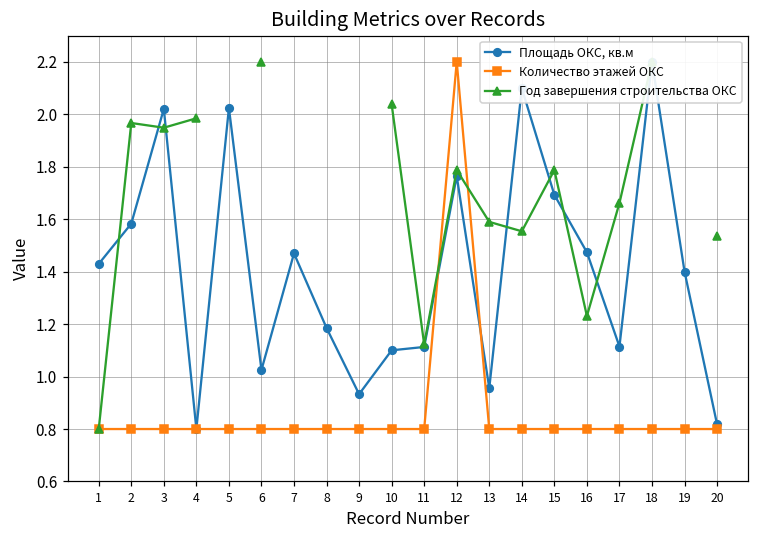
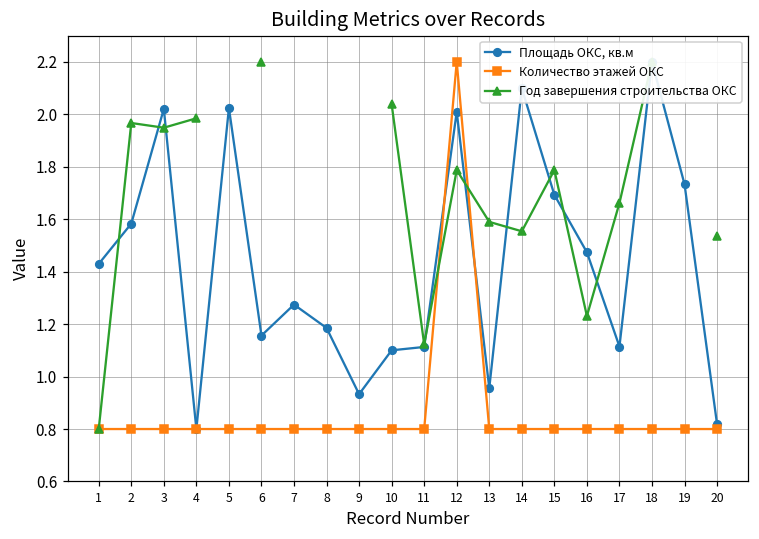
  {
    "Площадь ОКС, кв.м": {
      "1": 1.43,
      "2": 1.58,
      "3": 2.02,
      "5": 2.02,
-     "6": 1.03,
-     "7": 1.47,
+     "6": 1.16,
+     "7": 1.27,
      "8": 1.19,
      "9": 0.93,
      "10": 1.10,
-     "12": 1.76,
+     "12": 2.01,
      "13": 0.96,
      "15": 1.69,
      "16": 1.47,
      "17": 1.11,
-     "19": 1.40,
+     "19": 1.73,
      "20": 0.82
    },
    "Количество этажей ОКС": {
      "2": 0.80,
      "3": 0.80,
      "5": 0.80,
      "6": 0.80,
      "7": 0.80,
      "8": 0.80,
      "9": 0.80,
      "10": 0.80,
      "11": 0.80,
      "12": 2.20,
      "13": 0.80,
      "14": 0.80,
      "15": 0.80,
      "16": 0.80,
      "17": 0.80,
      "18": 0.80,
      "19": 0.80,
      "20": 0.80
    },
    "Год завершения строительства ОКС": {
      "2": 1.97,
      "3": 1.95,
      "4": 1.98,
      "6": 2.20,
      "10": 2.04,
      "12": 1.79,
      "13": 1.59,
      "14": 1.55,
      "15": 1.79,
      "16": 1.23,
      "17": 1.66,
      "20": 1.54
    }
  }
